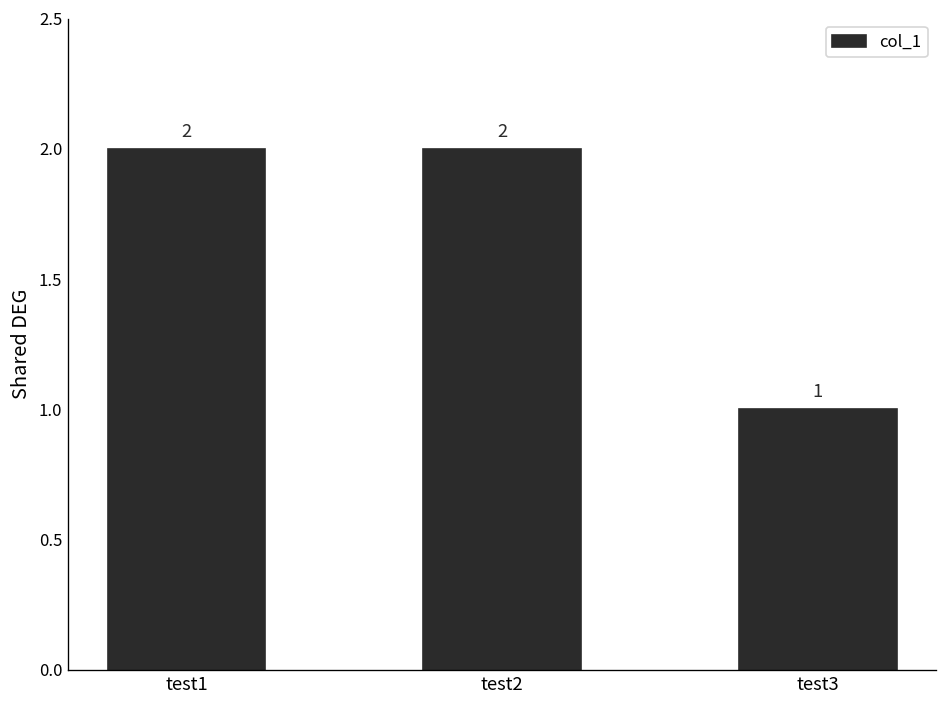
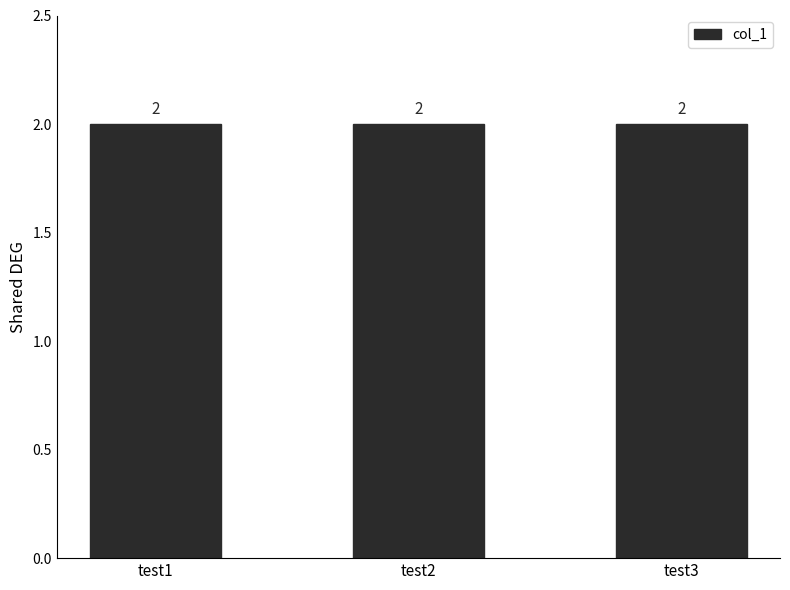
  {
    "test1": 2,
    "test2": 2,
-   "test3": 1
+   "test3": 2
  }
